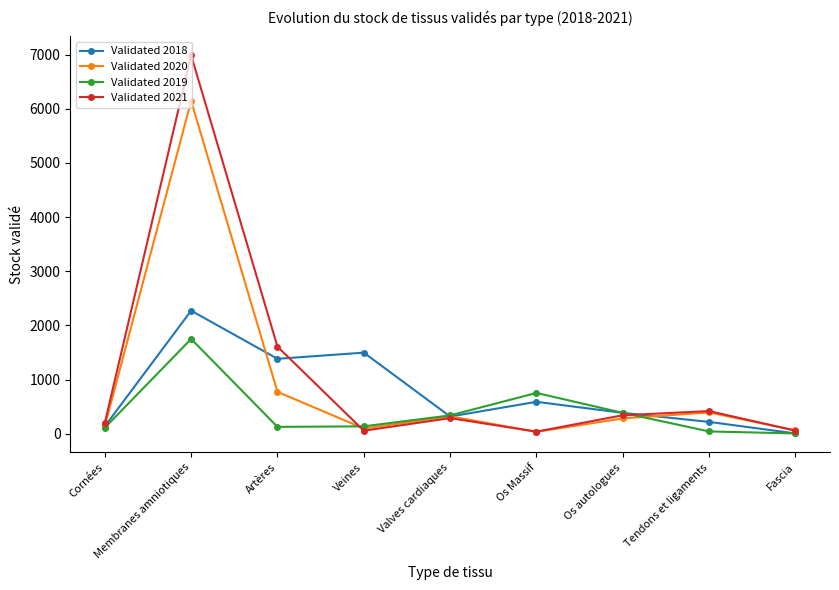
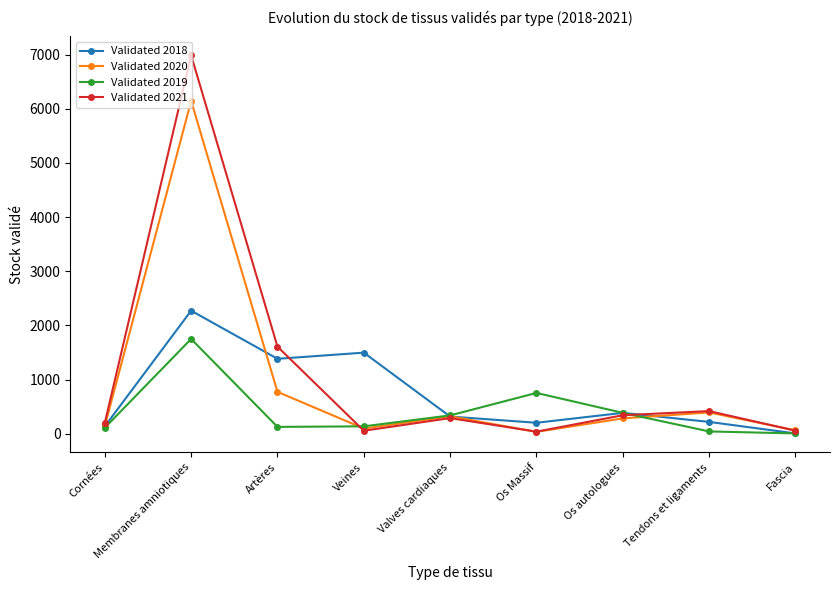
  {
    "Validated 2018": {
      "Membranes amniotiques": 2300,
      "Artères": 1400,
      "Veines": 1500,
-     "Os Massif": 600,
+     "Os Massif": 200,
      "Tendons et ligaments": 200
    },
    "Validated 2020": {
      "Artères": 800,
      "Os autologues": 300
    },
    "Validated 2019": {
      "Membranes amniotiques": 1800,
      "Artères": 100,
      "Os Massif": 800,
      "Tendons et ligaments": 0
    },
    "Validated 2021": {
      "Cornées": 200,
      "Artères": 1600
    }
  }
